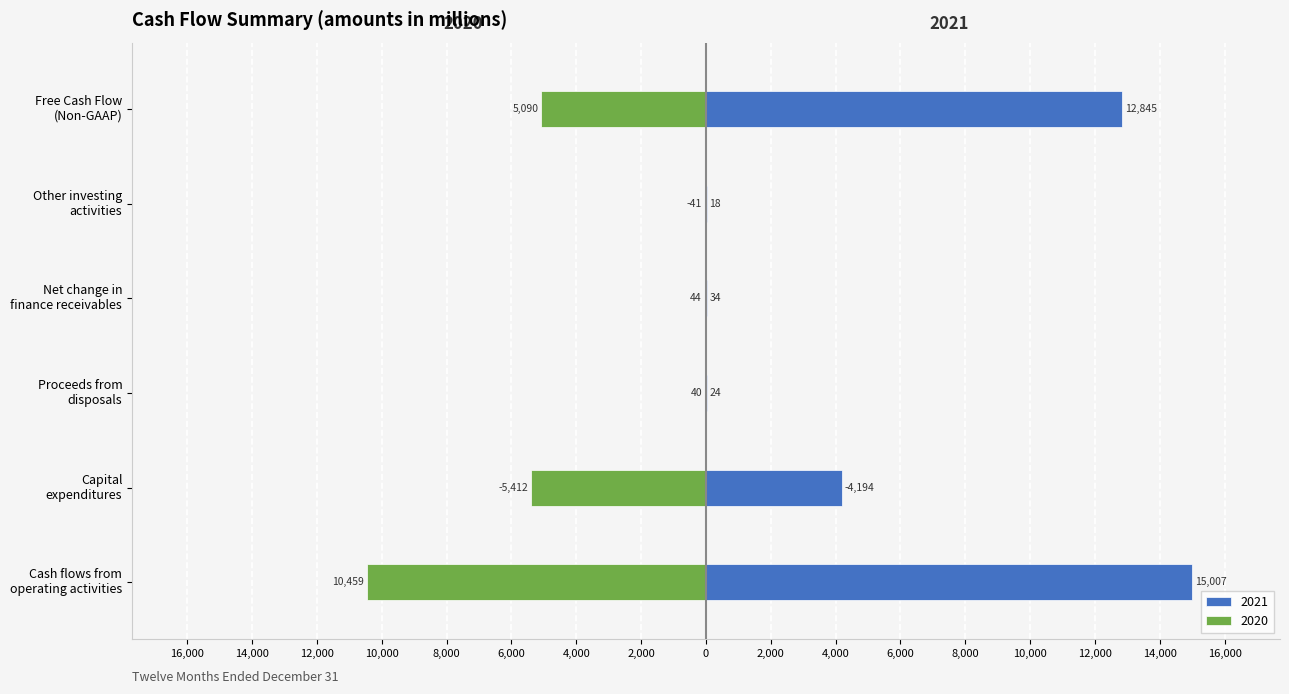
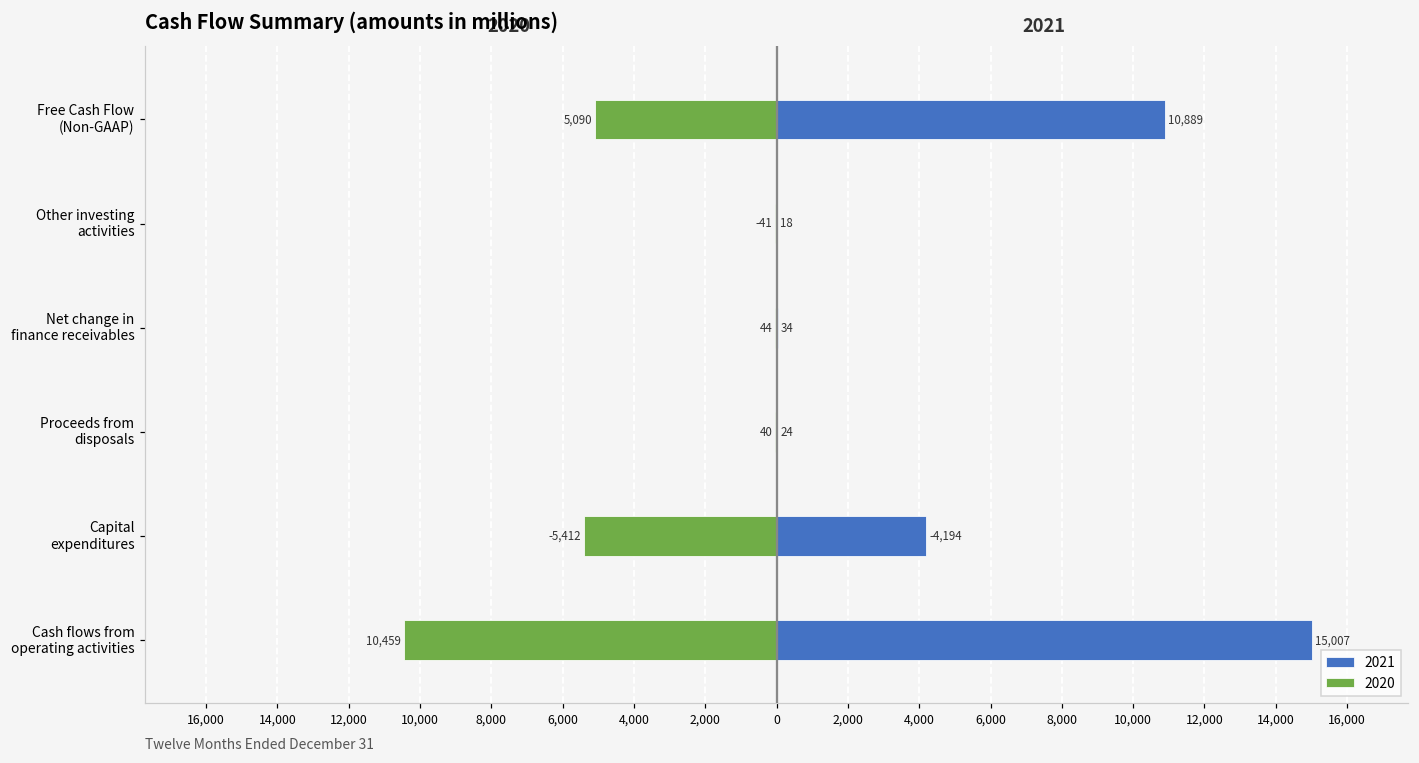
  {
    "2021": {
-     "Free Cash Flow (Non-GAAP)": "12,845",
+     "Free Cash Flow (Non-GAAP)": "10,889",
      "Other investing activities": "18",
      "Net change in finance receivables": "34",
      "Proceeds from disposals": "24",
      "Cash flows from operating activities": "15,007"
    },
    "2020": {
      "Other investing activities": "-41",
      "Capital expenditures": "-5,412"
    }
  }
